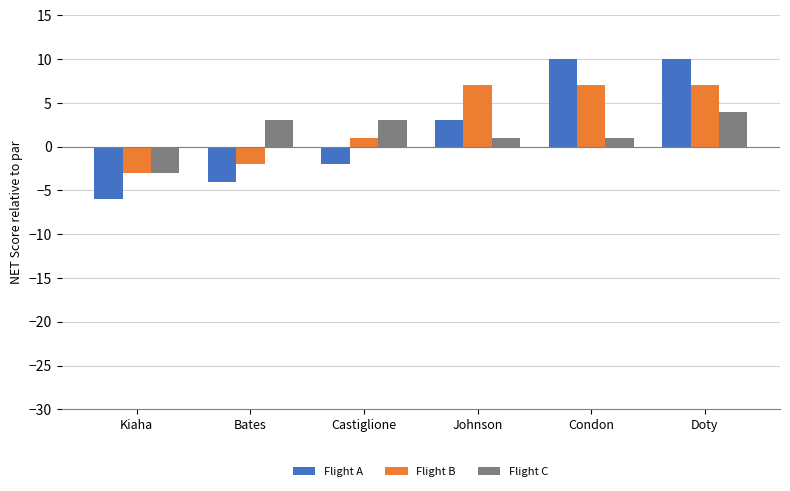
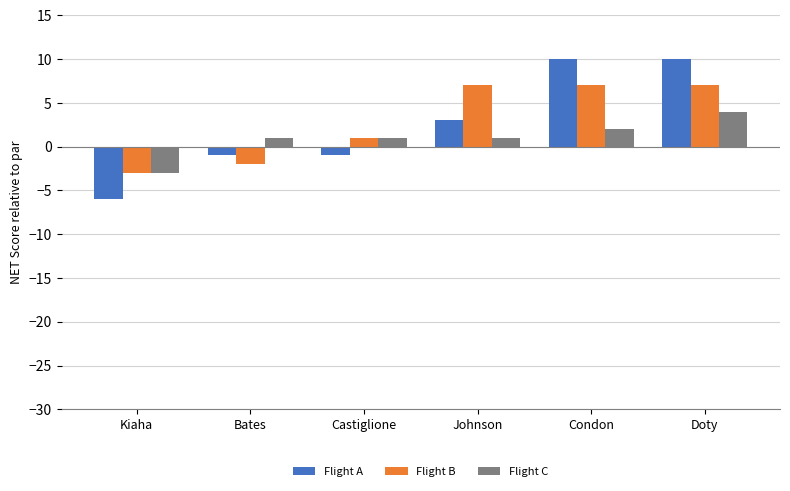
  {
    "Flight A": {
      "Kiaha": -6,
-     "Bates": -4,
-     "Castiglione": -2,
+     "Bates": -1,
+     "Castiglione": -1,
      "Johnson": 3,
      "Condon": 10,
      "Doty": 10
    },
    "Flight B": {
      "Kiaha": -3,
      "Bates": -2,
      "Castiglione": 1,
      "Johnson": 7,
      "Condon": 7,
      "Doty": 7
    },
    "Flight C": {
      "Kiaha": -3,
-     "Bates": 3,
-     "Castiglione": 3,
+     "Bates": 1,
+     "Castiglione": 1,
      "Johnson": 1,
-     "Condon": 1,
+     "Condon": 2,
      "Doty": 4
    }
  }
